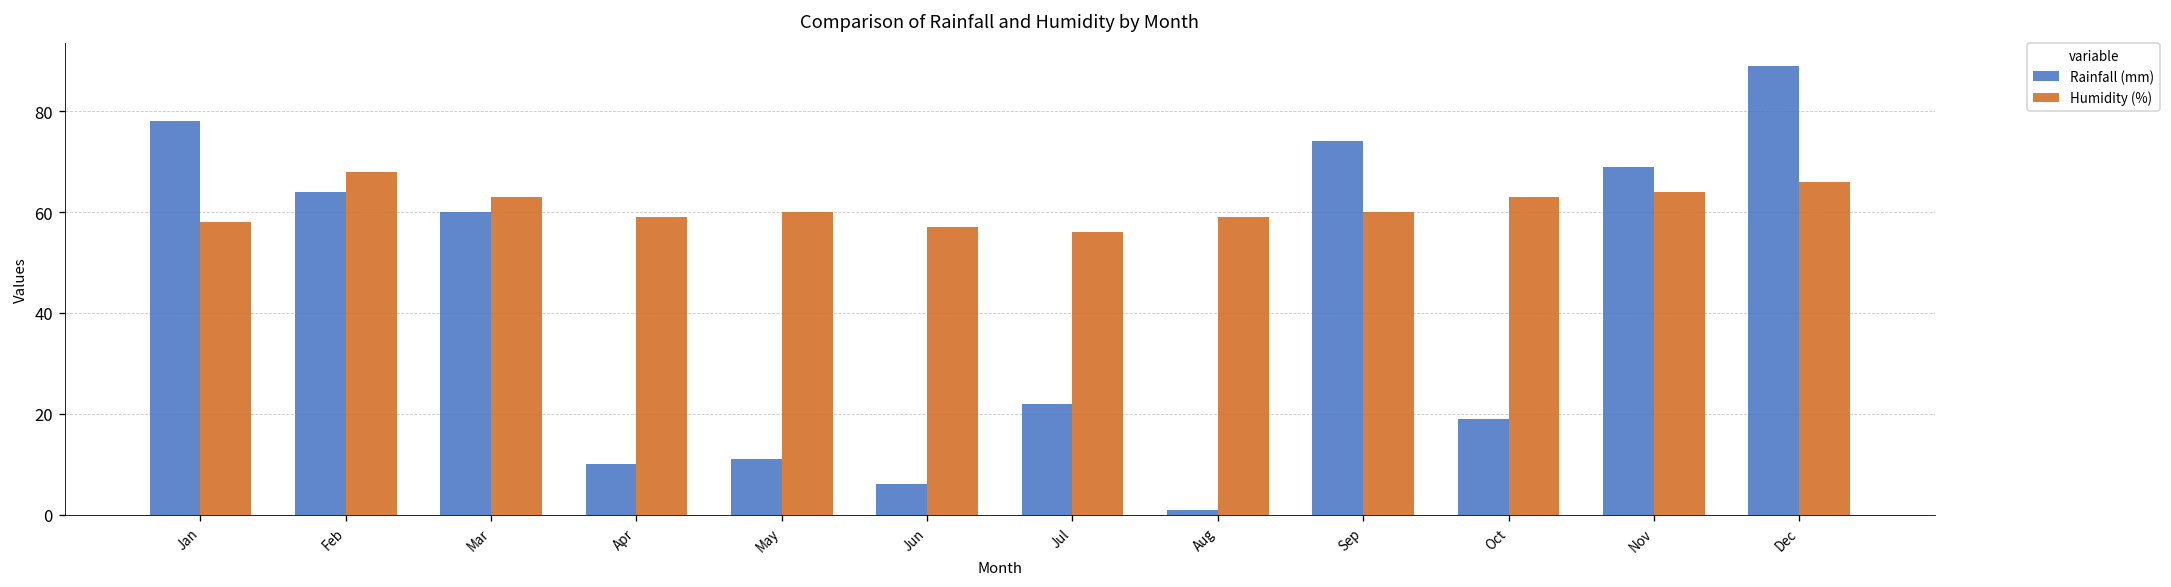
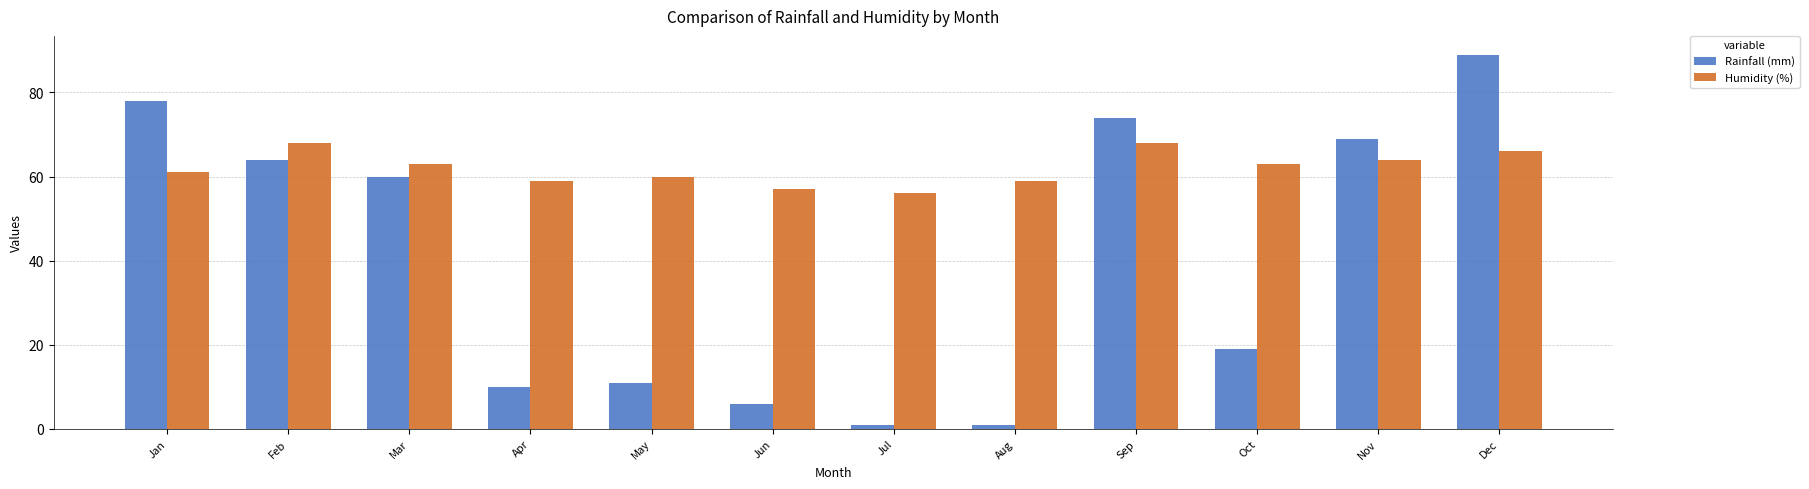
  {
    "Rainfall (mm)": {
      "Jan": 78,
      "Feb": 64,
      "Mar": 60,
      "Apr": 10,
      "May": 11,
      "Jun": 6,
-     "Jul": 22,
+     "Jul": 1,
      "Aug": 1,
      "Sep": 74,
      "Oct": 19,
      "Nov": 69,
      "Dec": 89
    },
    "Humidity (%)": {
-     "Jan": 58,
+     "Jan": 61,
      "Feb": 68,
      "Mar": 63,
      "Apr": 59,
      "May": 60,
      "Jun": 57,
      "Jul": 56,
      "Aug": 59,
-     "Sep": 60,
+     "Sep": 68,
      "Oct": 63,
      "Nov": 64,
      "Dec": 66
    }
  }
